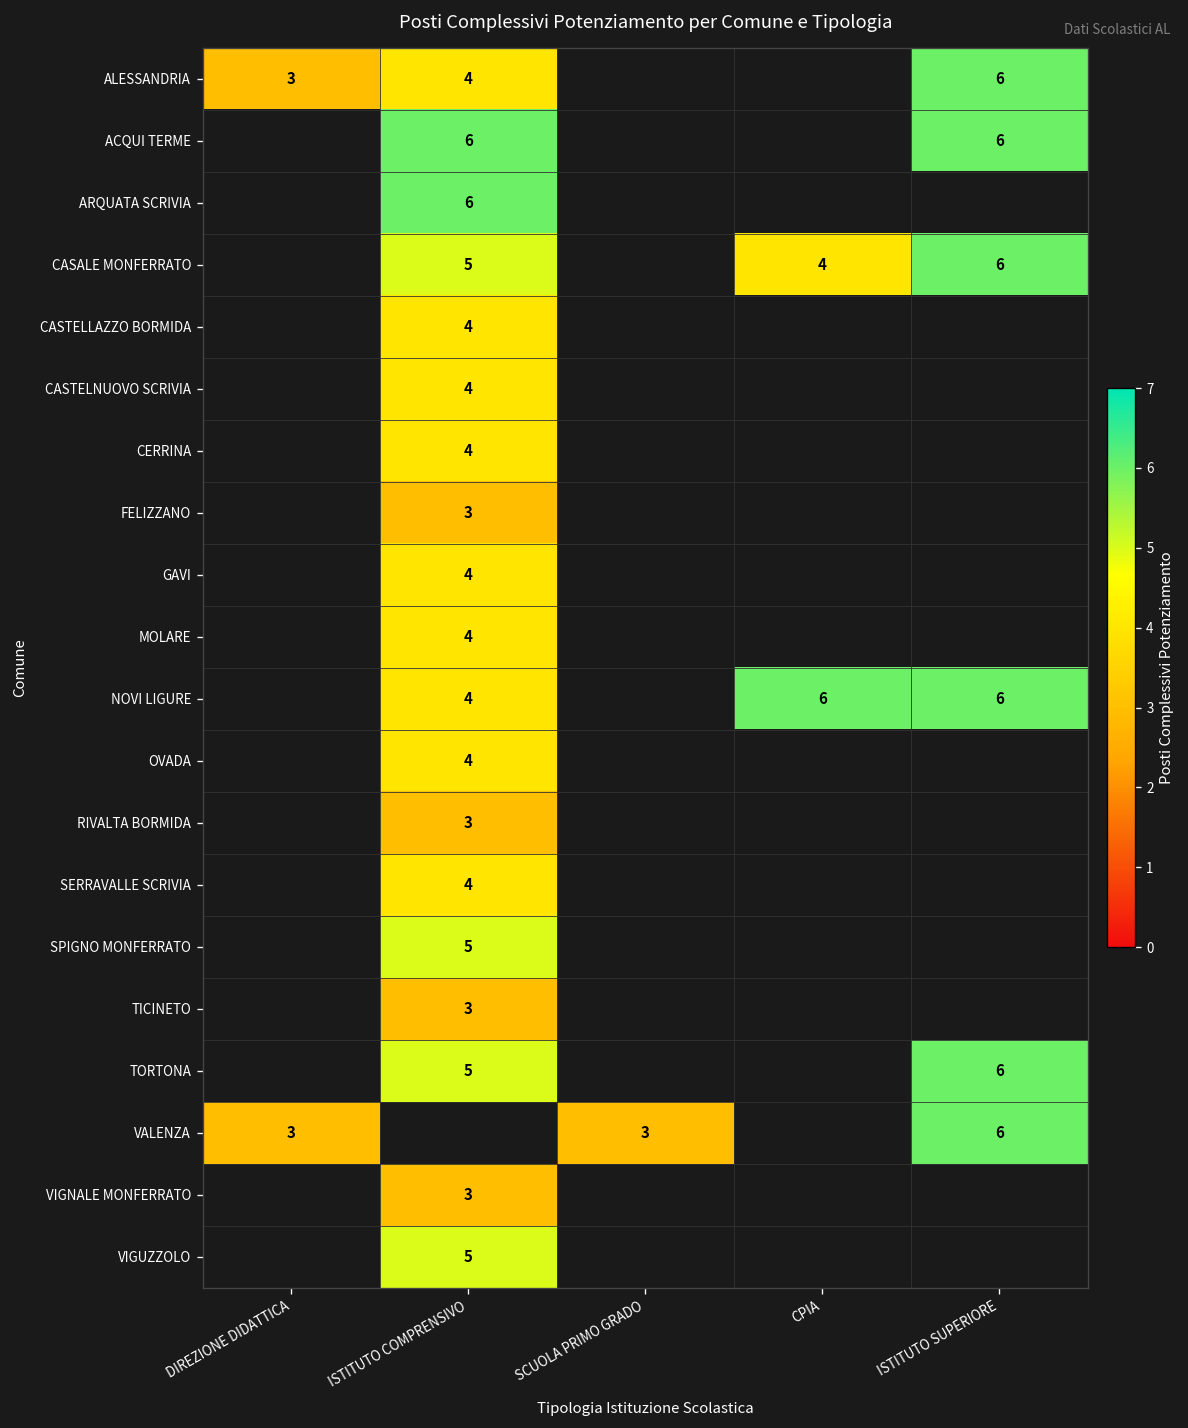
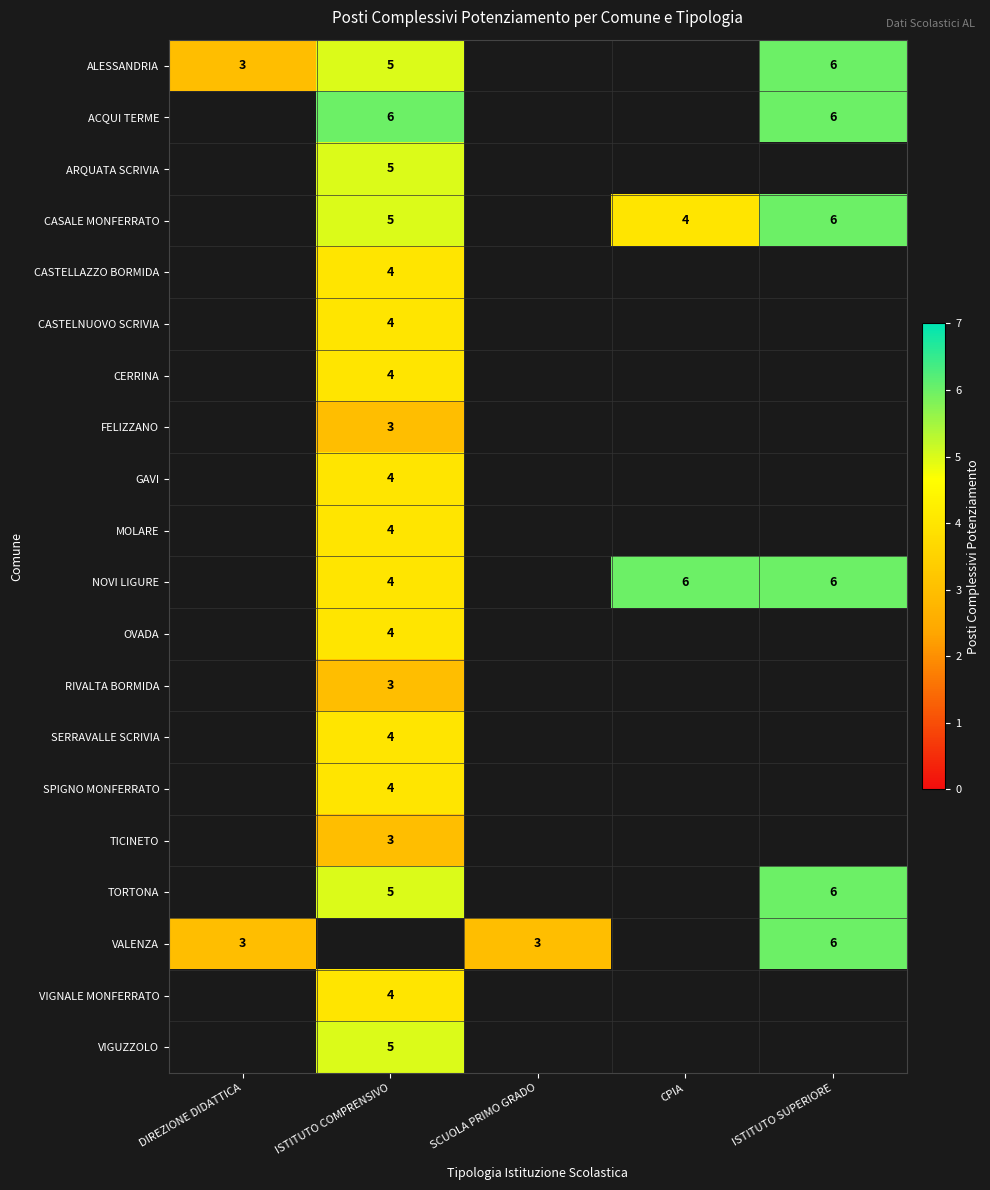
  {
    "ALESSANDRIA": {
      "DIREZIONE DIDATTICA": 3,
-     "ISTITUTO COMPRENSIVO": 4,
+     "ISTITUTO COMPRENSIVO": 5,
      "ISTITUTO SUPERIORE": 6
    },
    "ACQUI TERME": {
      "ISTITUTO COMPRENSIVO": 6,
      "ISTITUTO SUPERIORE": 6
    },
    "ARQUATA SCRIVIA": {
-     "ISTITUTO COMPRENSIVO": 6
+     "ISTITUTO COMPRENSIVO": 5
    },
    "CASALE MONFERRATO": {
      "ISTITUTO COMPRENSIVO": 5,
      "CPIA": 4,
      "ISTITUTO SUPERIORE": 6
    },
    "CASTELLAZZO BORMIDA": {
      "ISTITUTO COMPRENSIVO": 4
    },
    "CASTELNUOVO SCRIVIA": {
      "ISTITUTO COMPRENSIVO": 4
    },
    "CERRINA": {
      "ISTITUTO COMPRENSIVO": 4
    },
    "FELIZZANO": {
      "ISTITUTO COMPRENSIVO": 3
    },
    "GAVI": {
      "ISTITUTO COMPRENSIVO": 4
    },
    "MOLARE": {
      "ISTITUTO COMPRENSIVO": 4
    },
    "NOVI LIGURE": {
      "ISTITUTO COMPRENSIVO": 4,
      "CPIA": 6,
      "ISTITUTO SUPERIORE": 6
    },
    "OVADA": {
      "ISTITUTO COMPRENSIVO": 4
    },
    "RIVALTA BORMIDA": {
      "ISTITUTO COMPRENSIVO": 3
    },
    "SERRAVALLE SCRIVIA": {
      "ISTITUTO COMPRENSIVO": 4
    },
    "SPIGNO MONFERRATO": {
-     "ISTITUTO COMPRENSIVO": 5
+     "ISTITUTO COMPRENSIVO": 4
    },
    "TICINETO": {
      "ISTITUTO COMPRENSIVO": 3
    },
    "TORTONA": {
      "ISTITUTO COMPRENSIVO": 5,
      "ISTITUTO SUPERIORE": 6
    },
    "VALENZA": {
      "DIREZIONE DIDATTICA": 3,
      "SCUOLA PRIMO GRADO": 3,
      "ISTITUTO SUPERIORE": 6
    },
    "VIGNALE MONFERRATO": {
-     "ISTITUTO COMPRENSIVO": 3
+     "ISTITUTO COMPRENSIVO": 4
    },
    "VIGUZZOLO": {
      "ISTITUTO COMPRENSIVO": 5
    }
  }
